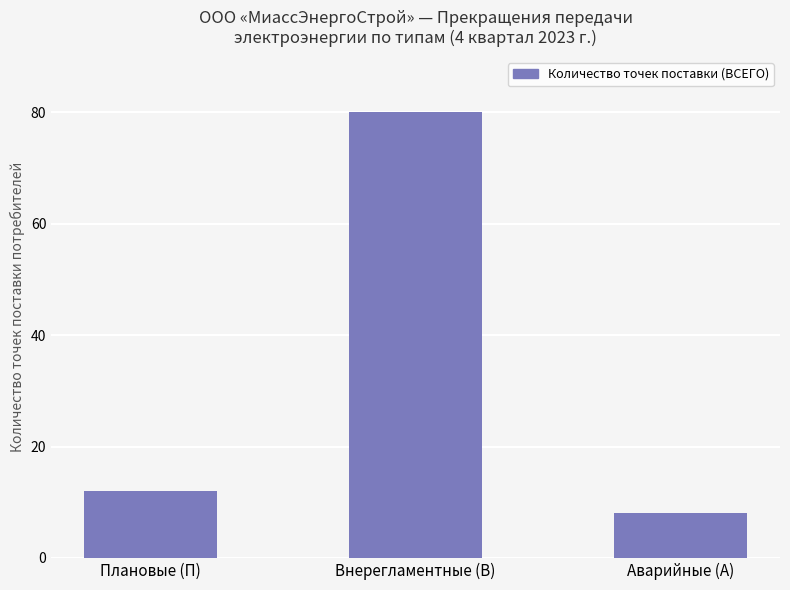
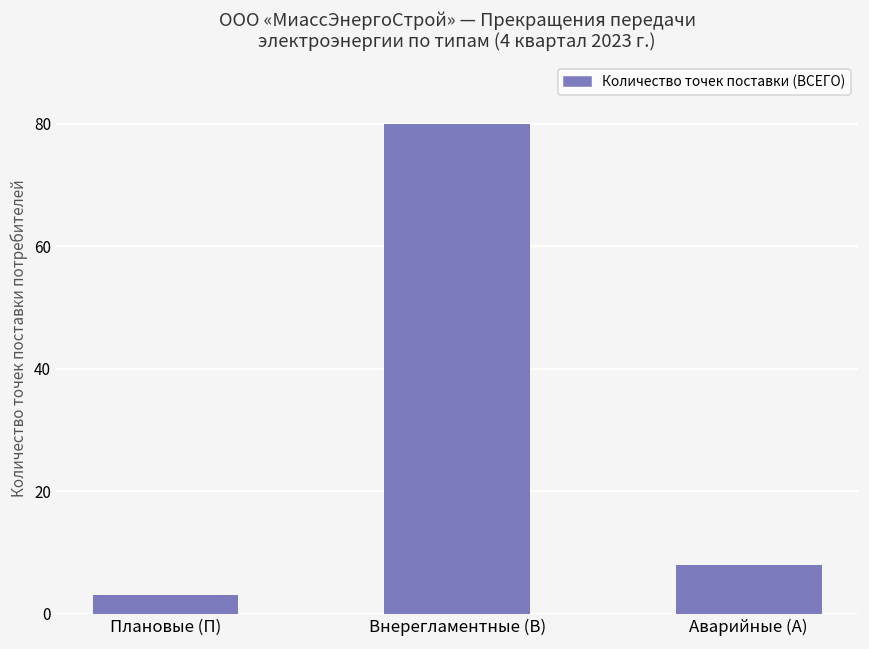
  {
-   "Плановые (П)": 12,
+   "Плановые (П)": 3,
    "Внерегламентные (В)": 80,
    "Аварийные (А)": 8
  }
